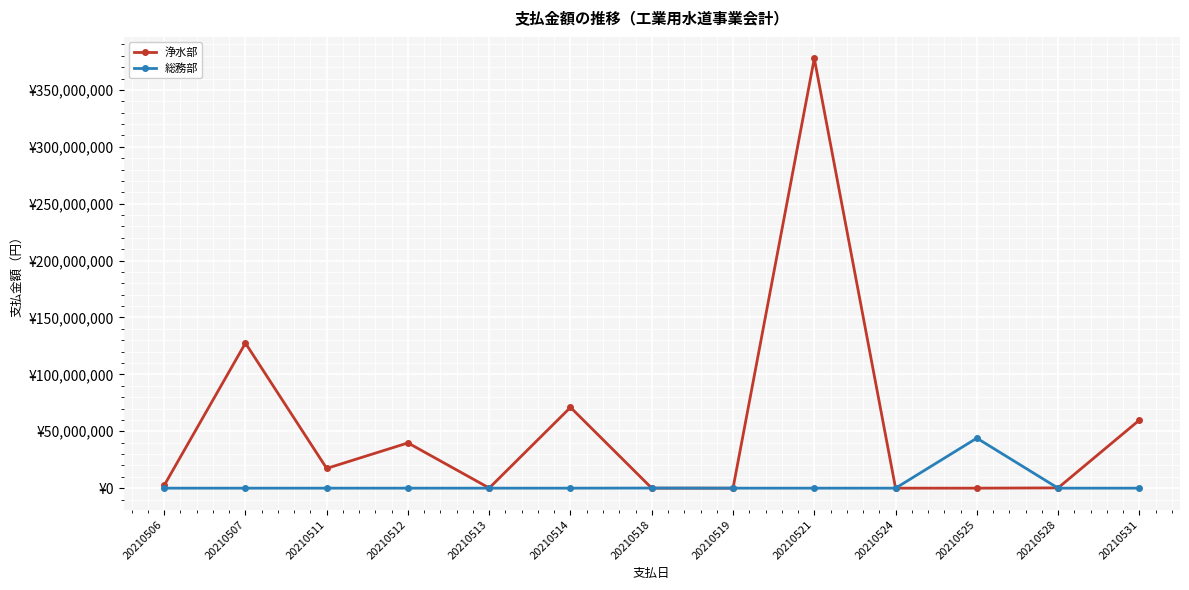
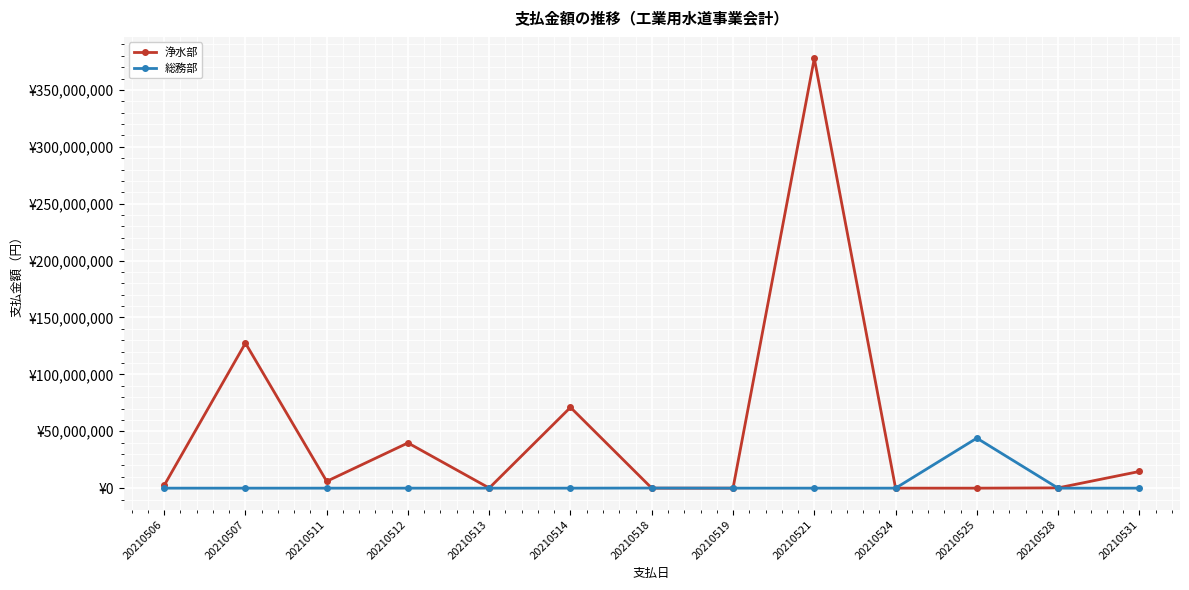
  {
    "浄水部": {
      "20210506": "¥2,000,000",
      "20210507": "¥127,000,000",
-     "20210511": "¥17,000,000",
+     "20210511": "¥6,000,000",
      "20210512": "¥40,000,000",
      "20210514": "¥71,000,000",
      "20210521": "¥378,000,000",
      "20210525": "¥0",
-     "20210531": "¥60,000,000"
+     "20210531": "¥15,000,000"
    },
    "総務部": {
      "20210506": "¥0",
      "20210507": "¥0",
      "20210511": "¥0",
      "20210512": "¥0",
      "20210514": "¥0",
      "20210521": "¥0",
      "20210525": "¥44,000,000",
      "20210531": "¥0"
    }
  }
